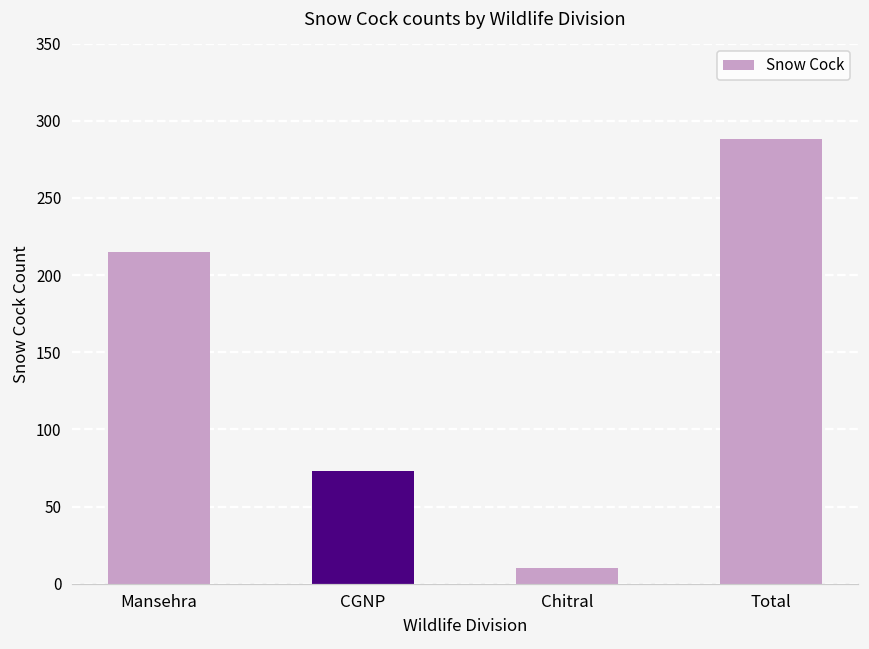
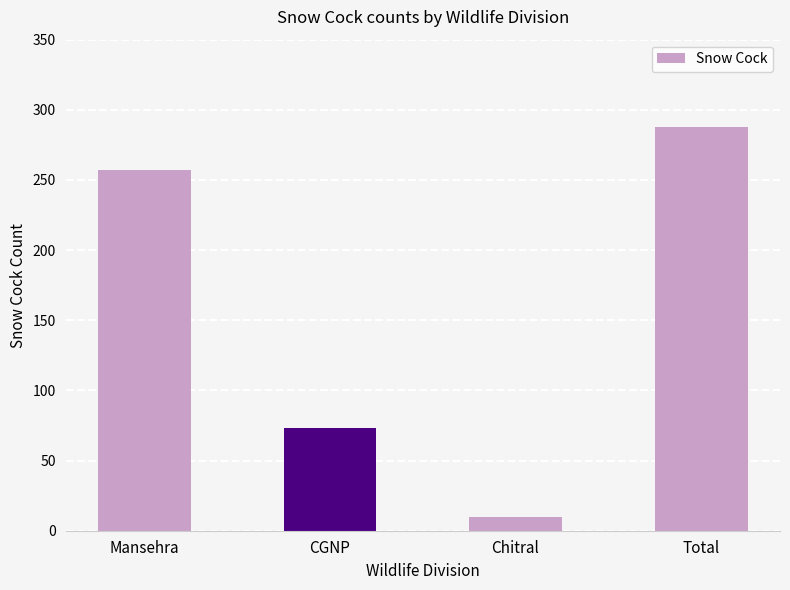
  {
-   "Mansehra": 215,
+   "Mansehra": 257,
    "CGNP": 73,
    "Chitral": 10,
    "Total": 288
  }
